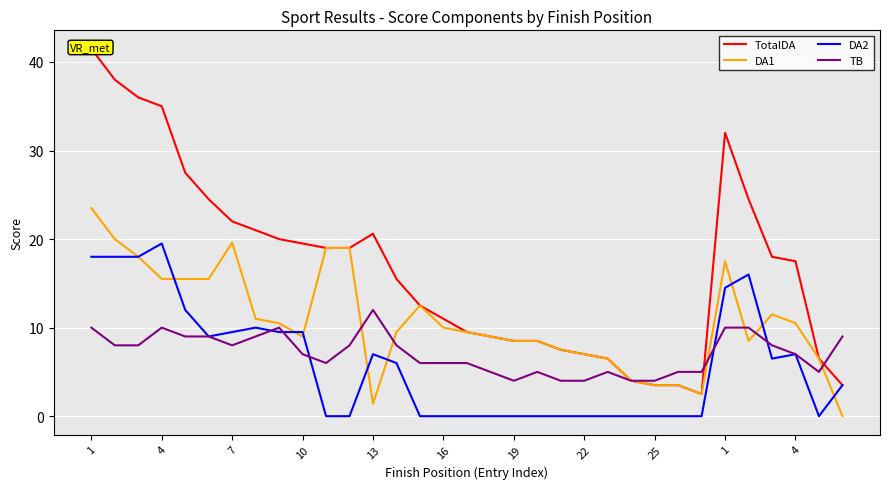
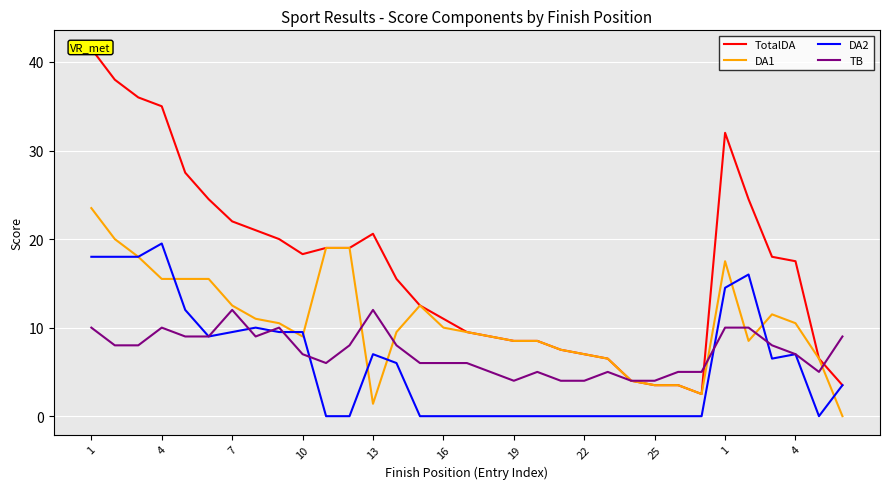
  {
    "TotalDA": {
      "7": 22,
-     "10": 20,
+     "10": 18,
      "13": 21,
      "16": 11
    },
    "DA1": {
-     "7": 20,
+     "7": 13,
      "10": 9,
      "13": 1,
      "16": 10
    },
    "DA2": {
      "7": 10,
      "10": 10,
      "13": 7,
      "16": 0,
      "22": 0
    },
    "TB": {
-     "7": 8,
+     "7": 12,
      "10": 7,
      "13": 12,
      "16": 6,
      "22": 4
    }
  }
